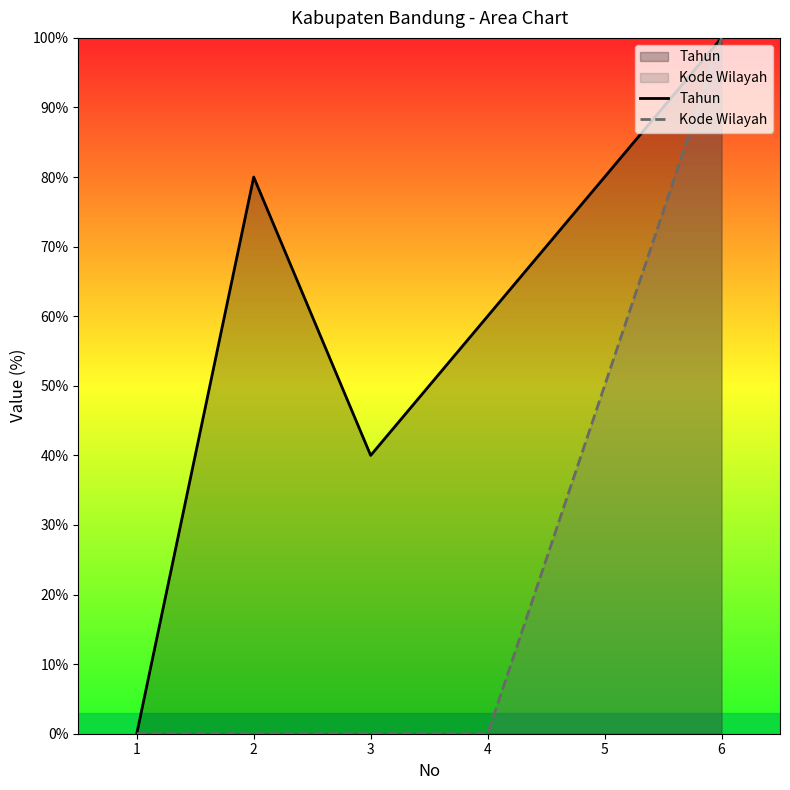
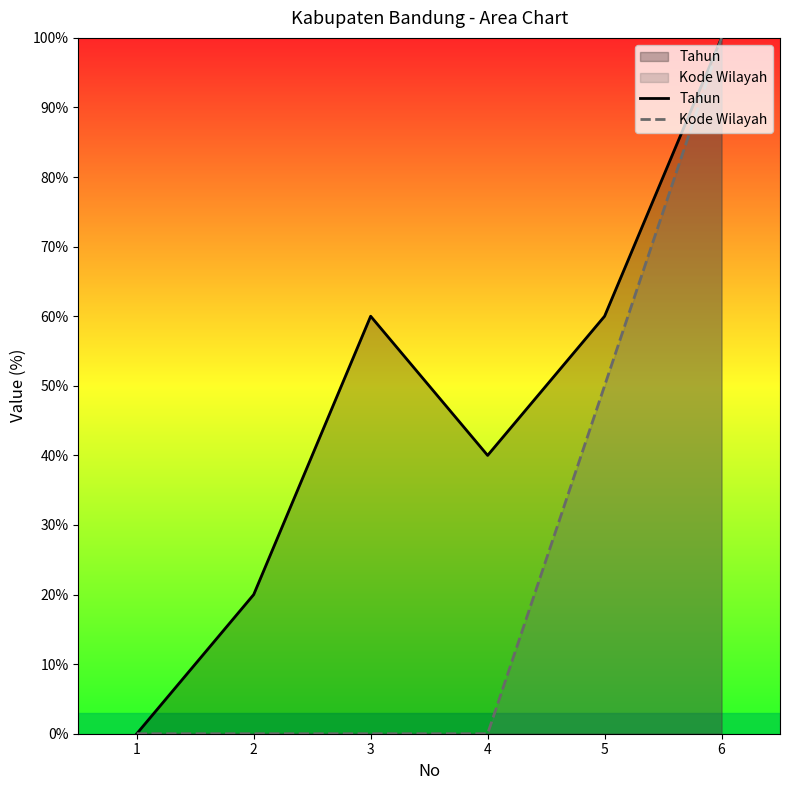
  {
    "Tahun": {
-     "2": "80%",
-     "3": "40%",
-     "4": "60%",
-     "5": "80%"
+     "2": "20%",
+     "3": "60%",
+     "4": "40%",
+     "5": "60%"
    },
    "Kode Wilayah": {
      "5": "50%"
    }
  }
